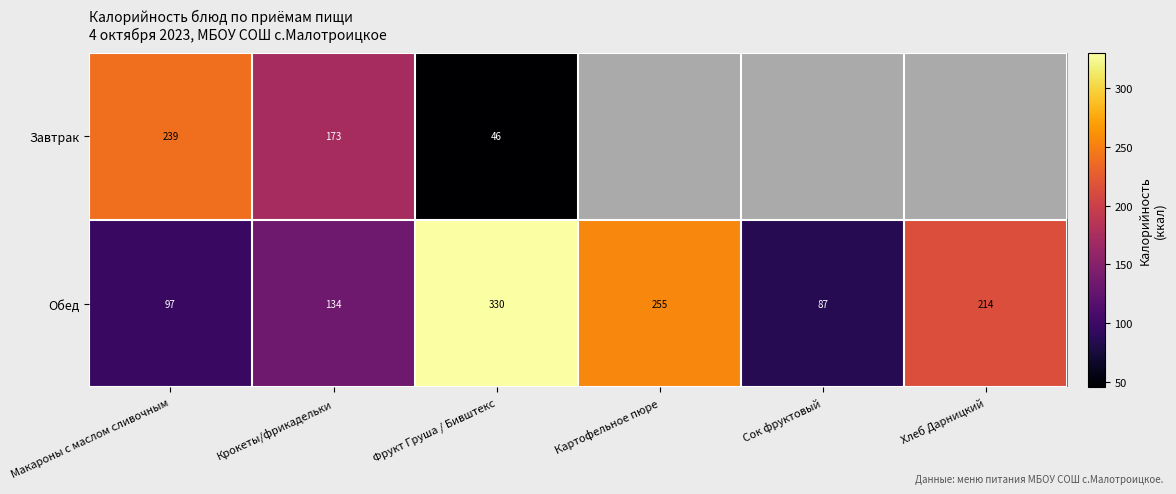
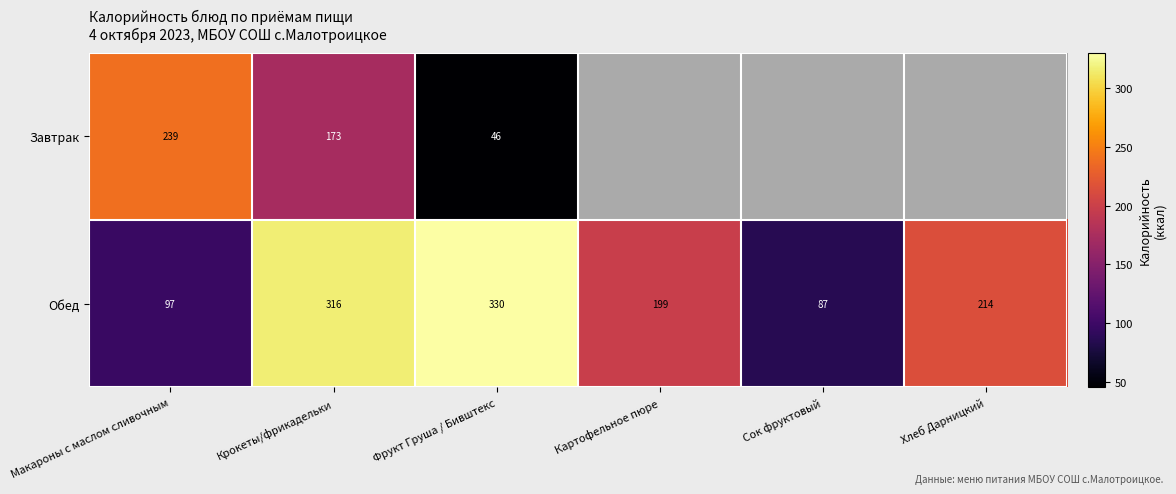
  {
    "Завтрак": {
      "Макароны с маслом сливочным": 239,
      "Крокеты/фрикадельки": 173,
      "Фрукт Груша / Бивштекс": 46
    },
    "Обед": {
      "Макароны с маслом сливочным": 97,
-     "Крокеты/фрикадельки": 134,
+     "Крокеты/фрикадельки": 316,
      "Фрукт Груша / Бивштекс": 330,
-     "Картофельное пюре": 255,
+     "Картофельное пюре": 199,
      "Сок фруктовый": 87,
      "Хлеб Дарницкий": 214
    }
  }
